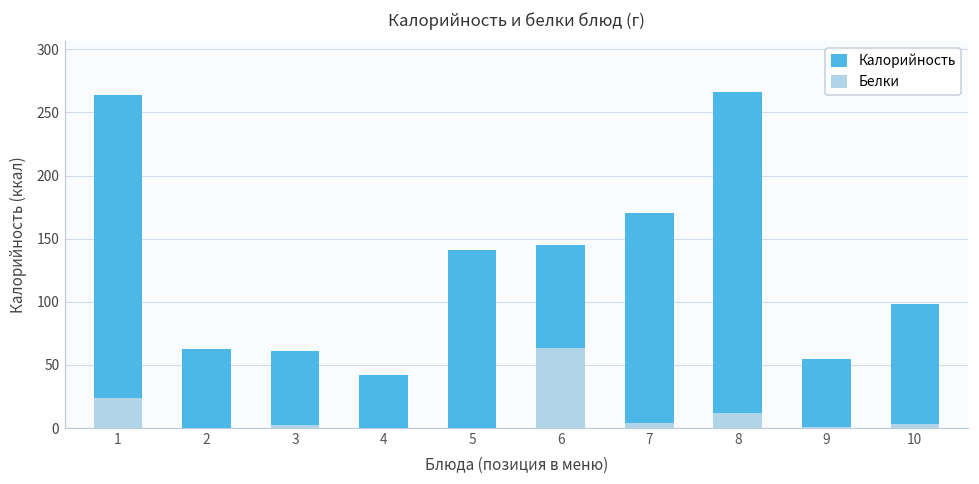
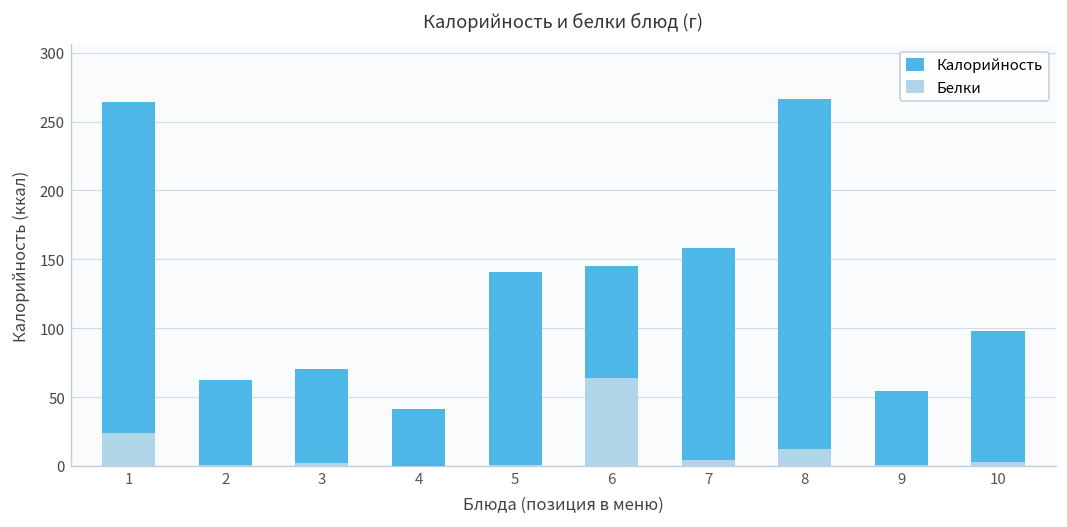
  {
    "Калорийность": {
      "1": 264,
      "2": 62,
-     "3": 61,
+     "3": 70,
      "4": 42,
      "5": 141,
      "6": 145,
-     "7": 171,
+     "7": 158,
      "8": 266,
      "9": 55,
      "10": 98
    }
  }
